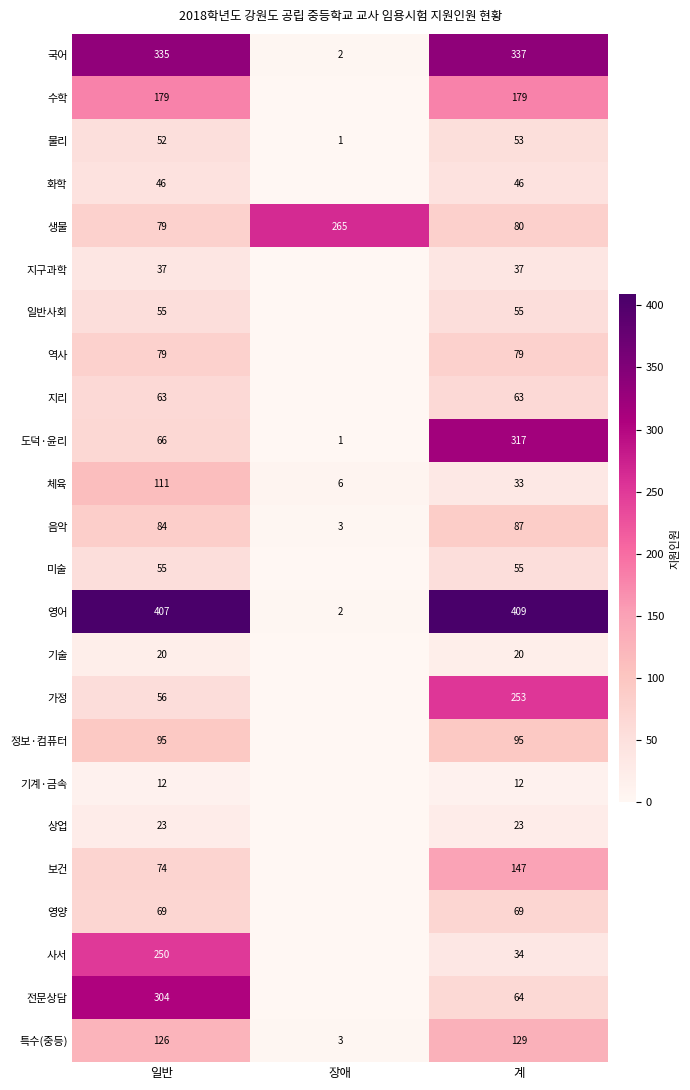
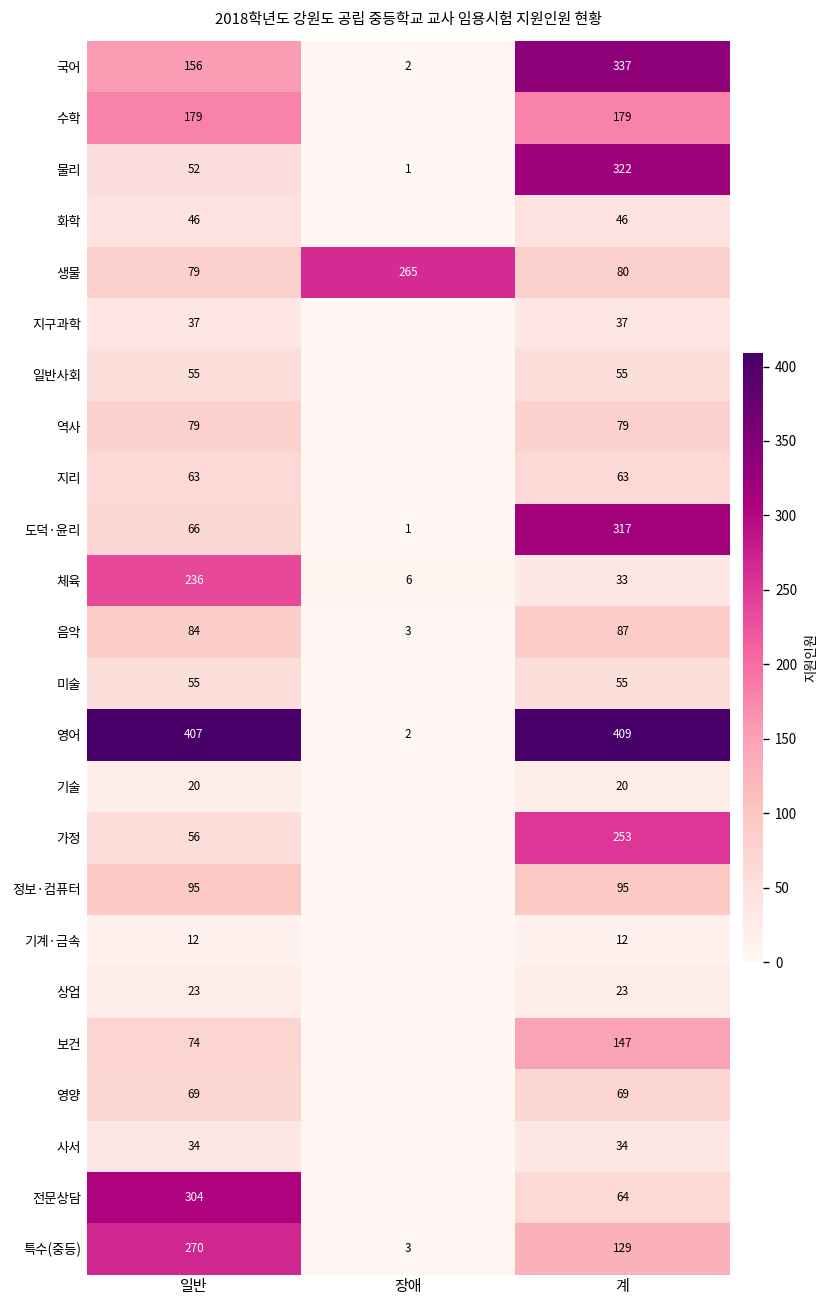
  {
    "국어": {
-     "일반": 335,
+     "일반": 156,
      "장애": 2,
      "계": 337
    },
    "수학": {
      "일반": 179,
      "계": 179
    },
    "물리": {
      "일반": 52,
      "장애": 1,
-     "계": 53
+     "계": 322
    },
    "화학": {
      "일반": 46,
      "계": 46
    },
    "생물": {
      "일반": 79,
      "장애": 265,
      "계": 80
    },
    "지구과학": {
      "일반": 37,
      "계": 37
    },
    "일반사회": {
      "일반": 55,
      "계": 55
    },
    "역사": {
      "일반": 79,
      "계": 79
    },
    "지리": {
      "일반": 63,
      "계": 63
    },
    "도덕·윤리": {
      "일반": 66,
      "장애": 1,
      "계": 317
    },
    "체육": {
-     "일반": 111,
+     "일반": 236,
      "장애": 6,
      "계": 33
    },
    "음악": {
      "일반": 84,
      "장애": 3,
      "계": 87
    },
    "미술": {
      "일반": 55,
      "계": 55
    },
    "영어": {
      "일반": 407,
      "장애": 2,
      "계": 409
    },
    "기술": {
      "일반": 20,
      "계": 20
    },
    "가정": {
      "일반": 56,
      "계": 253
    },
    "정보·컴퓨터": {
      "일반": 95,
      "계": 95
    },
    "기계·금속": {
      "일반": 12,
      "계": 12
    },
    "상업": {
      "일반": 23,
      "계": 23
    },
    "보건": {
      "일반": 74,
      "계": 147
    },
    "영양": {
      "일반": 69,
      "계": 69
    },
    "사서": {
-     "일반": 250,
+     "일반": 34,
      "계": 34
    },
    "전문상담": {
      "일반": 304,
      "계": 64
    },
    "특수(중등)": {
-     "일반": 126,
+     "일반": 270,
      "장애": 3,
      "계": 129
    }
  }
